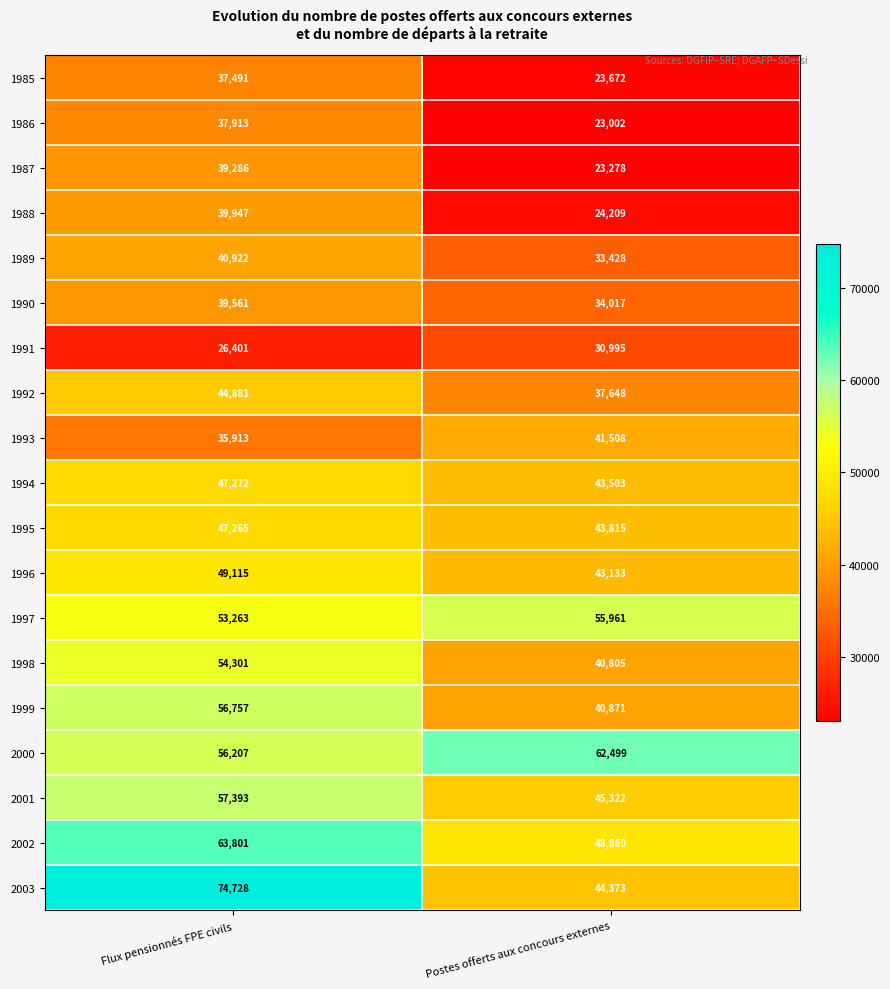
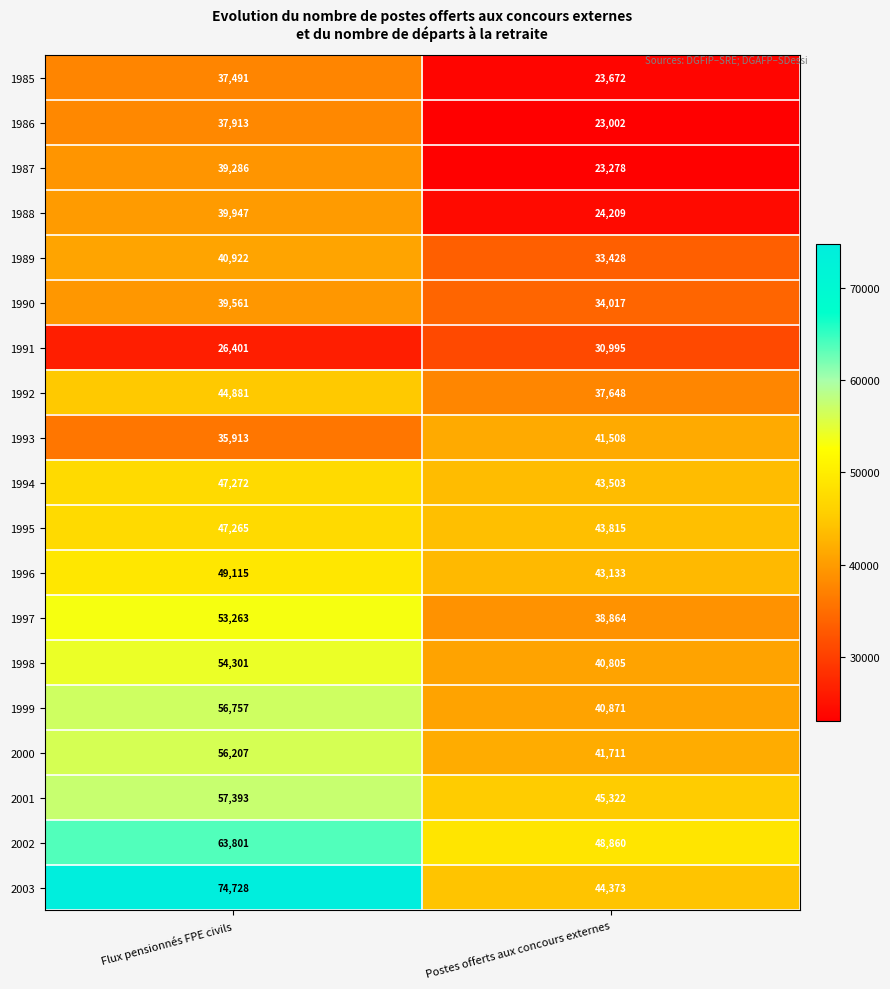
  {
    "1985": {
      "Flux pensionnés FPE civils": "37,491"
    },
    "1986": {
      "Flux pensionnés FPE civils": "37,913",
      "Postes offerts aux concours externes": "23,002"
    },
    "1987": {
      "Flux pensionnés FPE civils": "39,286",
      "Postes offerts aux concours externes": "23,278"
    },
    "1988": {
      "Flux pensionnés FPE civils": "39,947",
      "Postes offerts aux concours externes": "24,209"
    },
    "1989": {
      "Flux pensionnés FPE civils": "40,922",
      "Postes offerts aux concours externes": "33,428"
    },
    "1990": {
      "Flux pensionnés FPE civils": "39,561",
      "Postes offerts aux concours externes": "34,017"
    },
    "1991": {
      "Flux pensionnés FPE civils": "26,401",
      "Postes offerts aux concours externes": "30,995"
    },
    "1992": {
      "Flux pensionnés FPE civils": "44,881",
      "Postes offerts aux concours externes": "37,648"
    },
    "1993": {
      "Flux pensionnés FPE civils": "35,913",
      "Postes offerts aux concours externes": "41,508"
    },
    "1994": {
      "Flux pensionnés FPE civils": "47,272",
      "Postes offerts aux concours externes": "43,503"
    },
    "1995": {
      "Flux pensionnés FPE civils": "47,265",
      "Postes offerts aux concours externes": "43,815"
    },
    "1996": {
      "Flux pensionnés FPE civils": "49,115",
      "Postes offerts aux concours externes": "43,133"
    },
    "1997": {
      "Flux pensionnés FPE civils": "53,263",
-     "Postes offerts aux concours externes": "55,961"
+     "Postes offerts aux concours externes": "38,864"
    },
    "1998": {
      "Flux pensionnés FPE civils": "54,301",
      "Postes offerts aux concours externes": "40,805"
    },
    "1999": {
      "Flux pensionnés FPE civils": "56,757",
      "Postes offerts aux concours externes": "40,871"
    },
    "2000": {
      "Flux pensionnés FPE civils": "56,207",
-     "Postes offerts aux concours externes": "62,499"
+     "Postes offerts aux concours externes": "41,711"
    },
    "2001": {
      "Flux pensionnés FPE civils": "57,393",
      "Postes offerts aux concours externes": "45,322"
    },
    "2002": {
      "Flux pensionnés FPE civils": "63,801",
      "Postes offerts aux concours externes": "48,860"
    },
    "2003": {
      "Flux pensionnés FPE civils": "74,728",
      "Postes offerts aux concours externes": "44,373"
    }
  }
